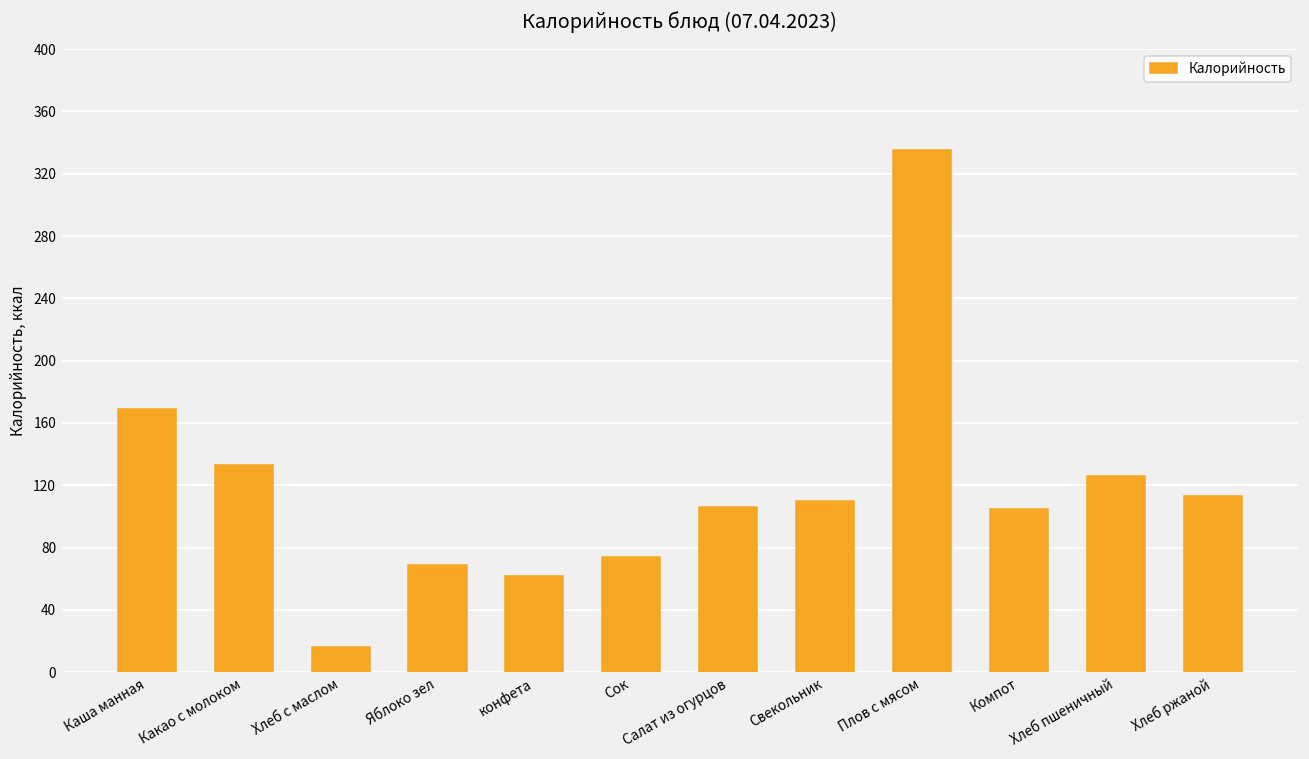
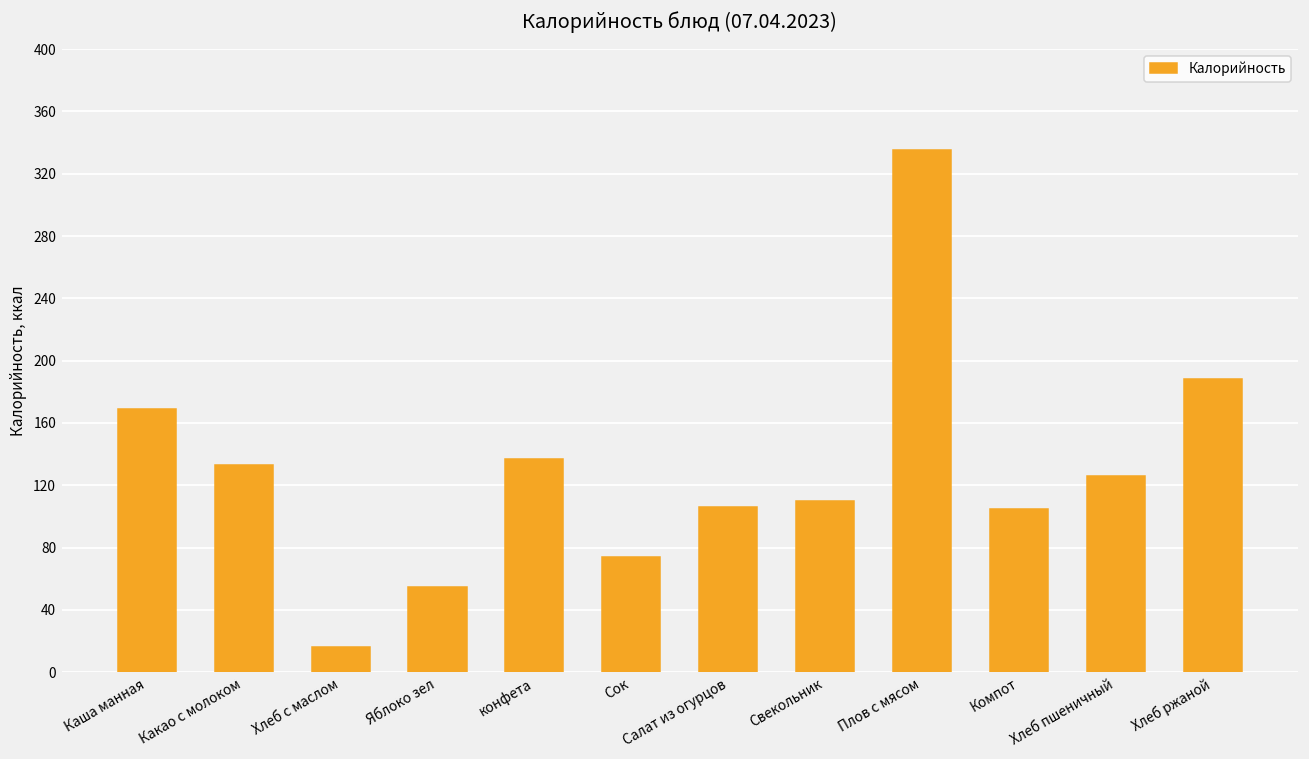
  {
    "Каша манная": 169,
    "Какао с молоком": 133,
    "Хлеб с маслом": 16,
-   "Яблоко зел": 69,
-   "конфета": 62,
+   "Яблоко зел": 55,
+   "конфета": 137,
    "Сок": 74,
    "Салат из огурцов": 106,
    "Свекольник": 110,
    "Плов с мясом": 335,
    "Компот": 105,
    "Хлеб пшеничный": 126,
-   "Хлеб ржаной": 113
+   "Хлеб ржаной": 188
  }
